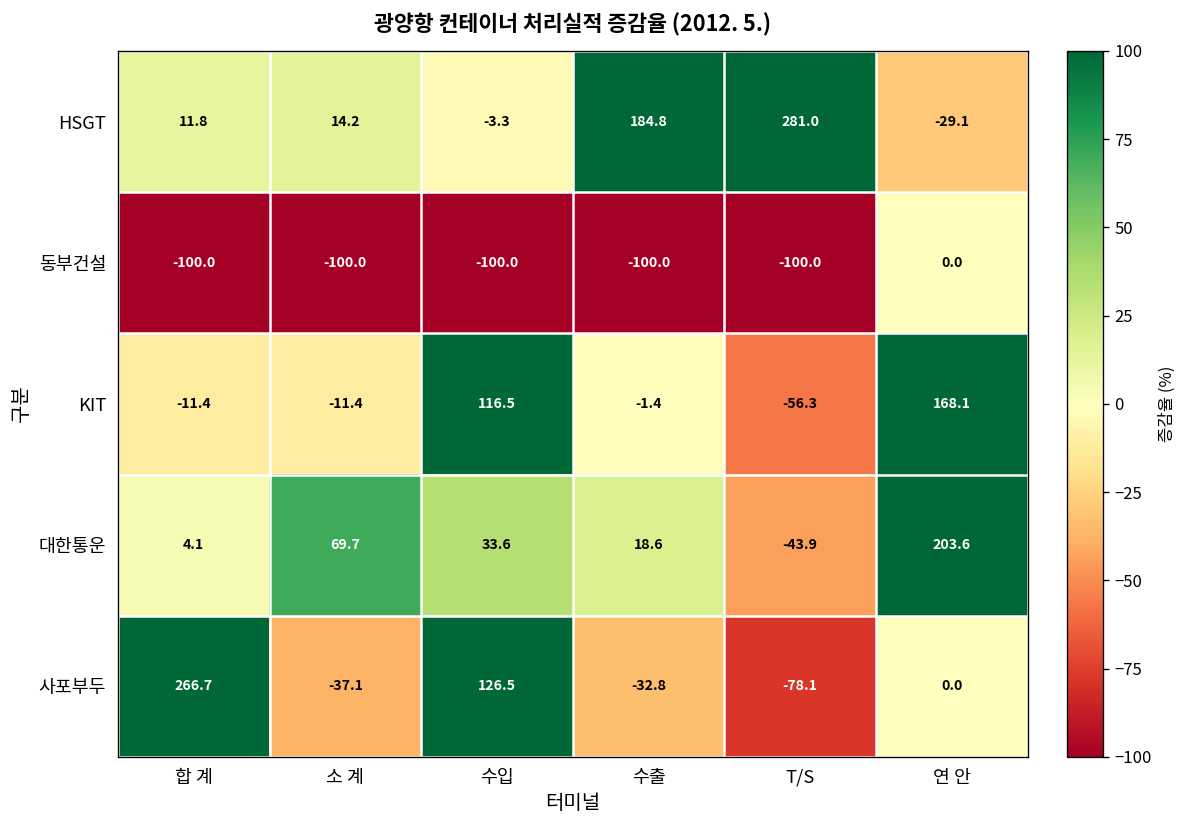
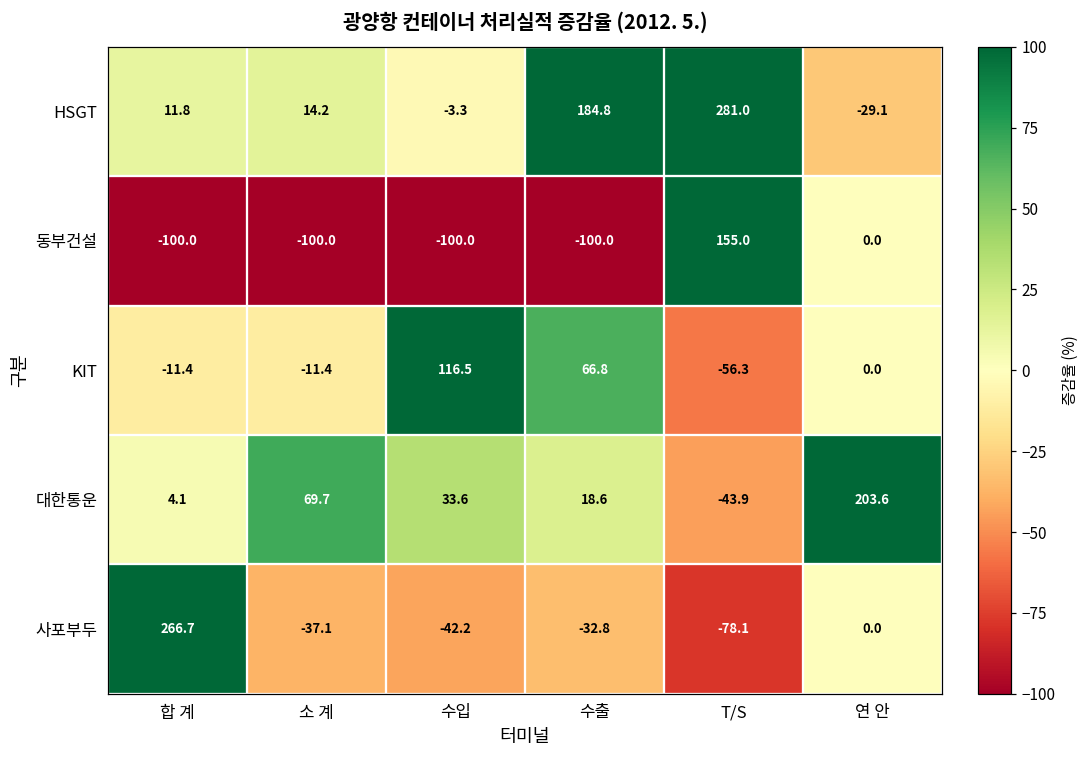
  {
    "HSGT": {
      "합 계": 11.8,
      "소 계": 14.2,
      "수입": -3.3,
      "수출": 184.8,
      "T/S": 281.0,
      "연 안": -29.1
    },
    "동부건설": {
      "합 계": -100.0,
      "소 계": -100.0,
      "수입": -100.0,
      "수출": -100.0,
-     "T/S": -100.0,
+     "T/S": 155.0,
      "연 안": 0.0
    },
    "KIT": {
      "합 계": -11.4,
      "소 계": -11.4,
      "수입": 116.5,
-     "수출": -1.4,
+     "수출": 66.8,
      "T/S": -56.3,
-     "연 안": 168.1
+     "연 안": 0.0
    },
    "대한통운": {
      "합 계": 4.1,
      "소 계": 69.7,
      "수입": 33.6,
      "수출": 18.6,
      "T/S": -43.9,
      "연 안": 203.6
    },
    "사포부두": {
      "합 계": 266.7,
      "소 계": -37.1,
-     "수입": 126.5,
+     "수입": -42.2,
      "수출": -32.8,
      "T/S": -78.1,
      "연 안": 0.0
    }
  }
